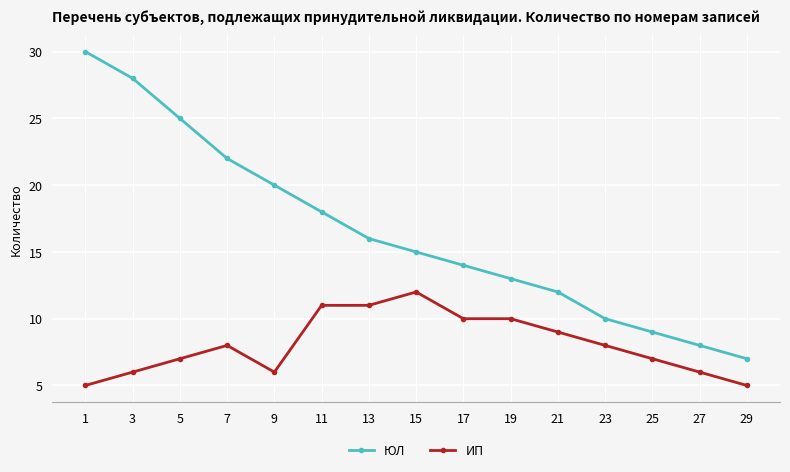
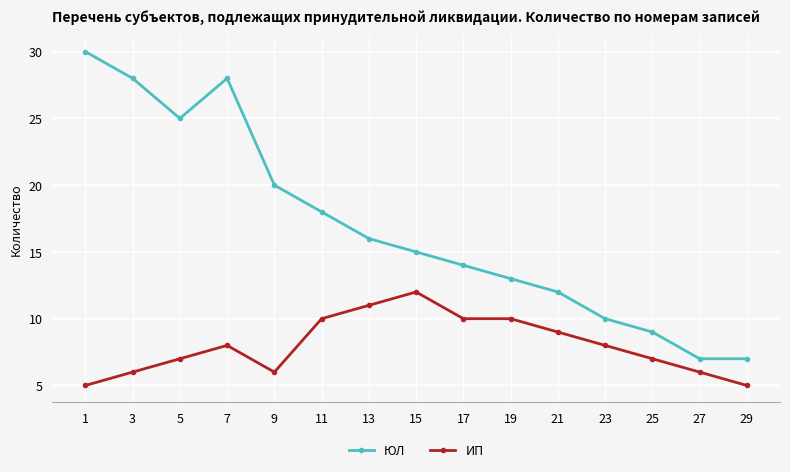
  {
    "ЮЛ": {
      "1": 30,
      "3": 28,
      "5": 25,
-     "7": 22,
+     "7": 28,
      "9": 20,
      "11": 18,
      "13": 16,
      "15": 15,
      "17": 14,
      "19": 13,
      "21": 12,
      "23": 10,
      "25": 9,
-     "27": 8,
+     "27": 7,
      "29": 7
    },
    "ИП": {
      "1": 5,
      "3": 6,
      "5": 7,
      "7": 8,
      "9": 6,
-     "11": 11,
+     "11": 10,
      "13": 11,
      "15": 12,
      "17": 10,
      "19": 10,
      "21": 9,
      "23": 8,
      "25": 7,
      "27": 6,
      "29": 5
    }
  }
